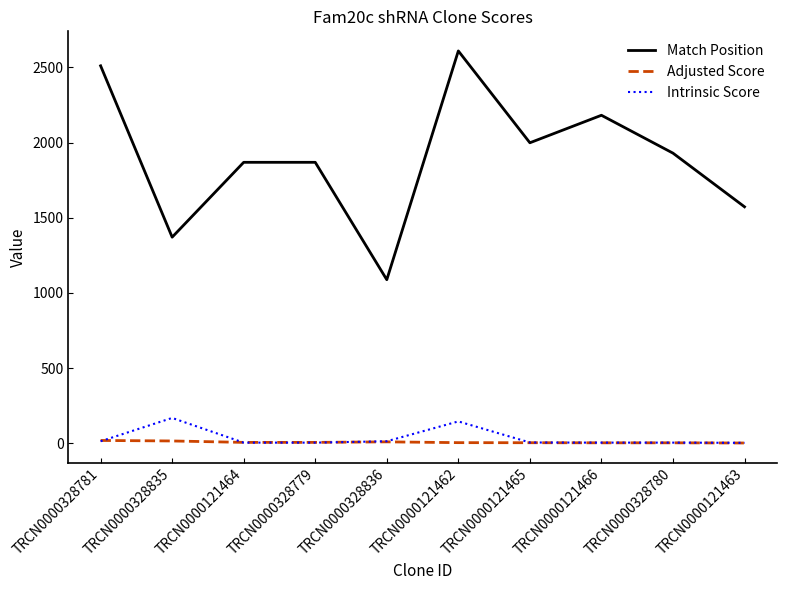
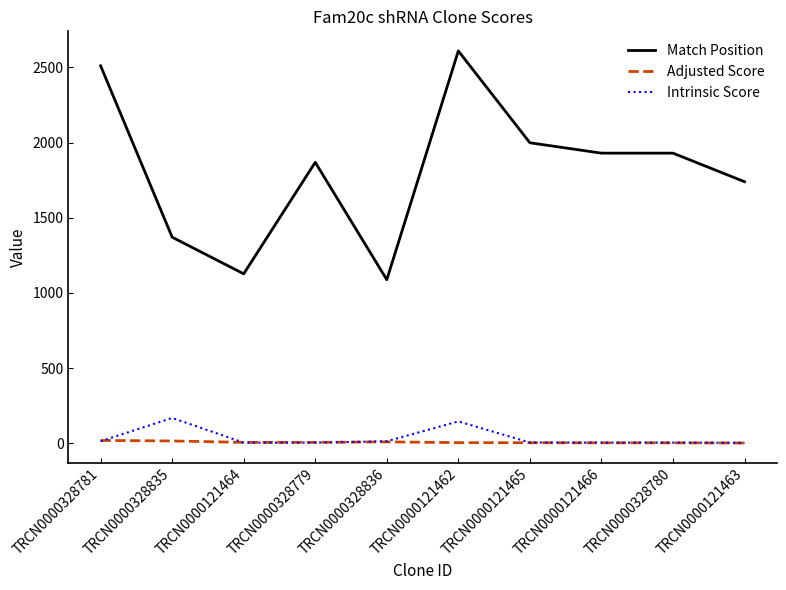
  {
    "Match Position": {
      "TRCN0000328781": 2510,
      "TRCN0000328835": 1370,
-     "TRCN0000121464": 1870,
+     "TRCN0000121464": 1130,
      "TRCN0000328779": 1870,
      "TRCN0000328836": 1090,
      "TRCN0000121462": 2610,
      "TRCN0000121465": 2000,
-     "TRCN0000121466": 2180,
+     "TRCN0000121466": 1930,
      "TRCN0000328780": 1930,
-     "TRCN0000121463": 1570
+     "TRCN0000121463": 1740
    },
    "Adjusted Score": {
      "TRCN0000328835": 20,
      "TRCN0000121462": 0
    },
    "Intrinsic Score": {
      "TRCN0000328835": 170,
      "TRCN0000121462": 150
    }
  }
